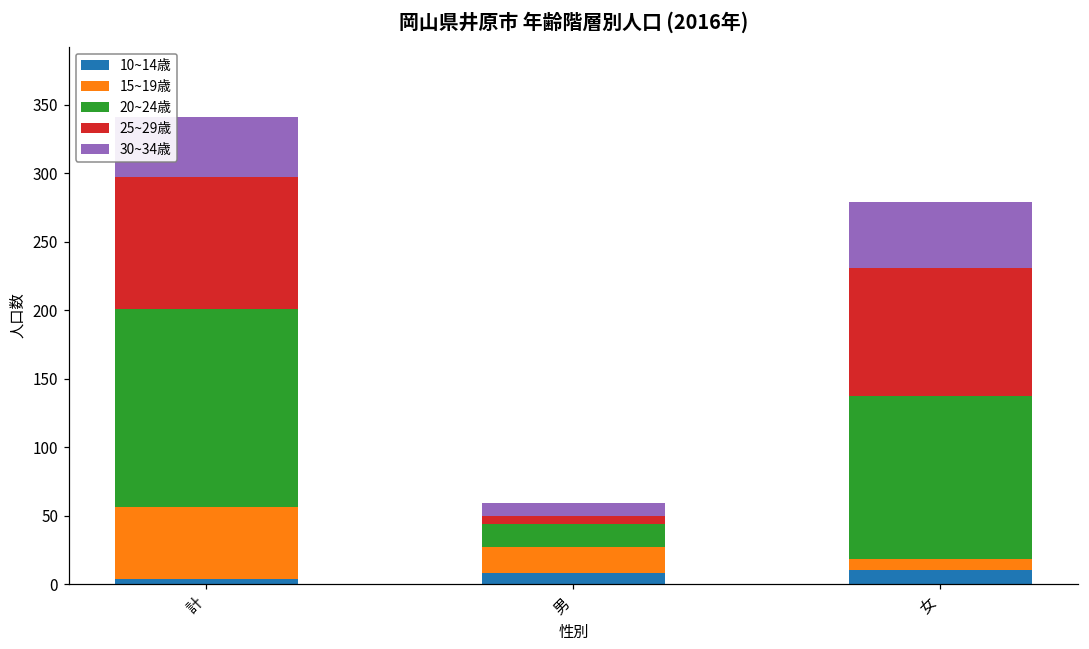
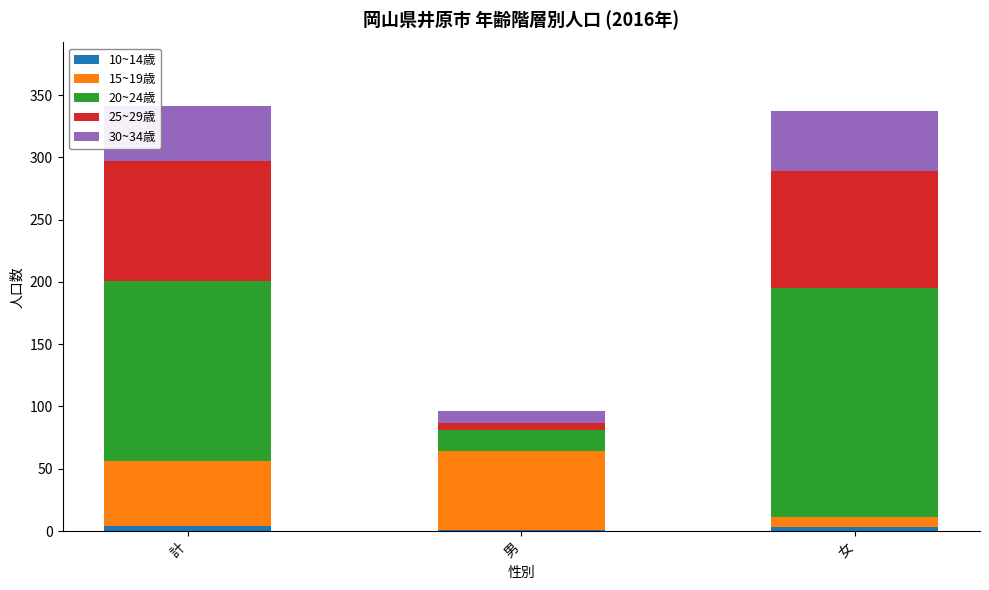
  {
    "10~14歳": {
      "計": 4,
-     "男": 8,
-     "女": 10
+     "男": 1,
+     "女": 3
    },
    "15~19歳": {
      "計": 52,
-     "男": 19,
+     "男": 63,
      "女": 8
    },
    "20~24歳": {
      "計": 145,
      "男": 17,
-     "女": 119
+     "女": 184
    },
    "25~29歳": {
      "計": 96,
      "男": 6,
      "女": 94
    },
    "30~34歳": {
      "計": 44,
      "男": 9,
      "女": 48
    }
  }
